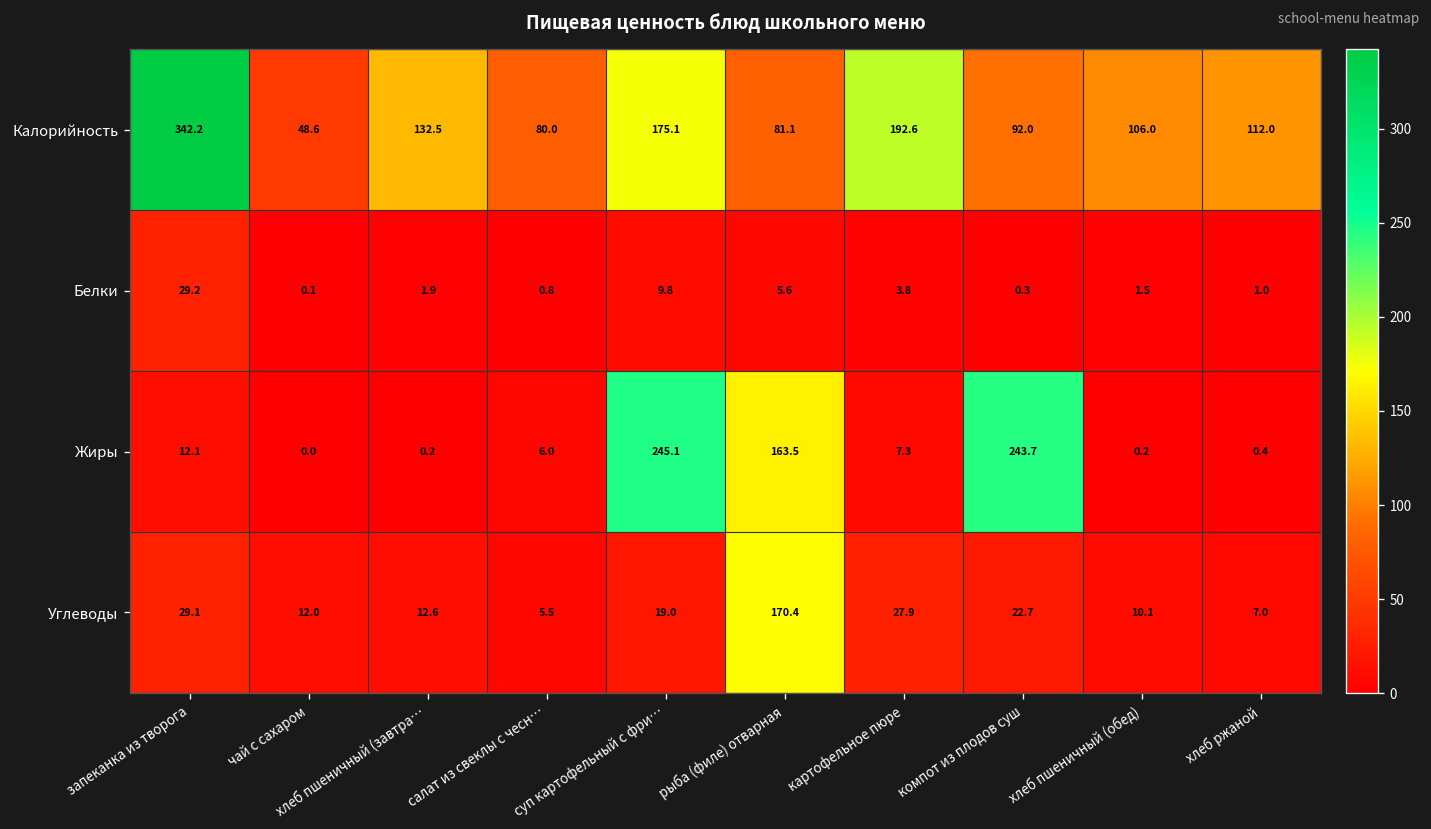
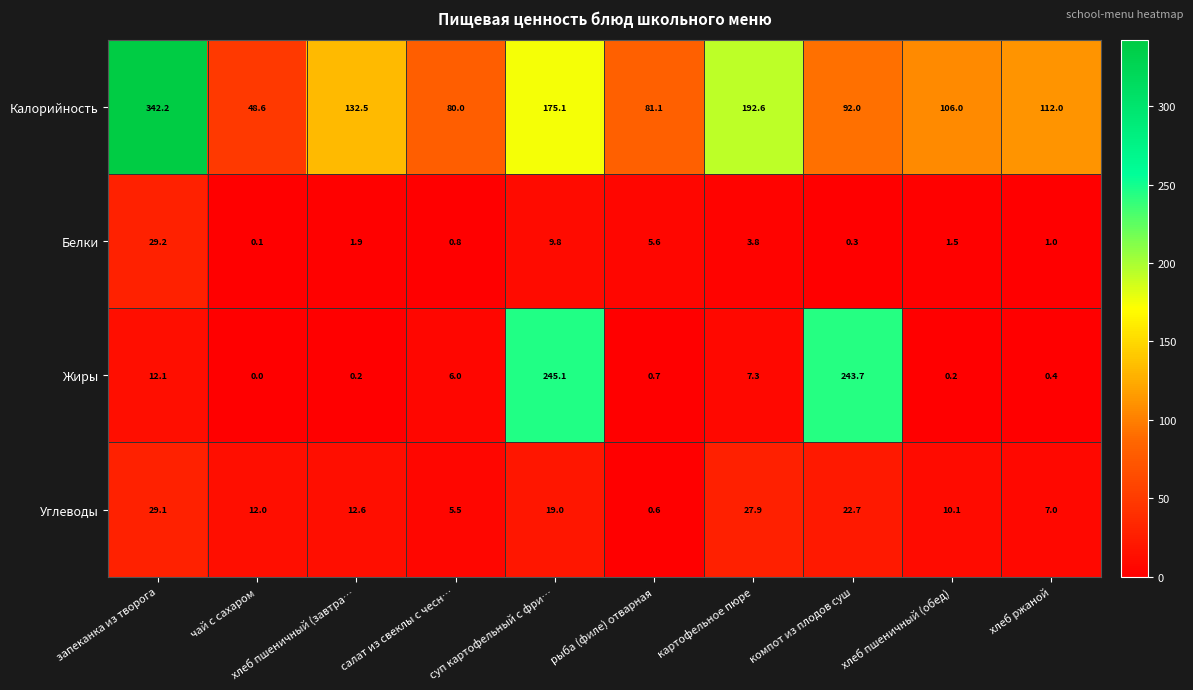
  {
    "Калорийность": {
      "запеканка из творога": 342.2,
      "чай с сахаром": 48.6,
      "хлеб пшеничный (завтра…": 132.5,
      "салат из свеклы с чесн…": 80.0,
      "суп картофельный с фри…": 175.1,
      "рыба (филе) отварная": 81.1,
      "картофельное пюре": 192.6,
      "компот из плодов суш": 92.0,
      "хлеб пшеничный (обед)": 106.0,
      "хлеб ржаной": 112.0
    },
    "Белки": {
      "запеканка из творога": 29.2,
      "чай с сахаром": 0.1,
      "хлеб пшеничный (завтра…": 1.9,
      "салат из свеклы с чесн…": 0.8,
      "суп картофельный с фри…": 9.8,
      "рыба (филе) отварная": 5.6,
      "картофельное пюре": 3.8,
      "компот из плодов суш": 0.3,
      "хлеб пшеничный (обед)": 1.5,
      "хлеб ржаной": 1.0
    },
    "Жиры": {
      "запеканка из творога": 12.1,
      "чай с сахаром": 0.0,
      "хлеб пшеничный (завтра…": 0.2,
      "салат из свеклы с чесн…": 6.0,
      "суп картофельный с фри…": 245.1,
-     "рыба (филе) отварная": 163.5,
+     "рыба (филе) отварная": 0.7,
      "картофельное пюре": 7.3,
      "компот из плодов суш": 243.7,
      "хлеб пшеничный (обед)": 0.2,
      "хлеб ржаной": 0.4
    },
    "Углеводы": {
      "запеканка из творога": 29.1,
      "чай с сахаром": 12.0,
      "хлеб пшеничный (завтра…": 12.6,
      "салат из свеклы с чесн…": 5.5,
      "суп картофельный с фри…": 19.0,
-     "рыба (филе) отварная": 170.4,
+     "рыба (филе) отварная": 0.6,
      "картофельное пюре": 27.9,
      "компот из плодов суш": 22.7,
      "хлеб пшеничный (обед)": 10.1,
      "хлеб ржаной": 7.0
    }
  }
